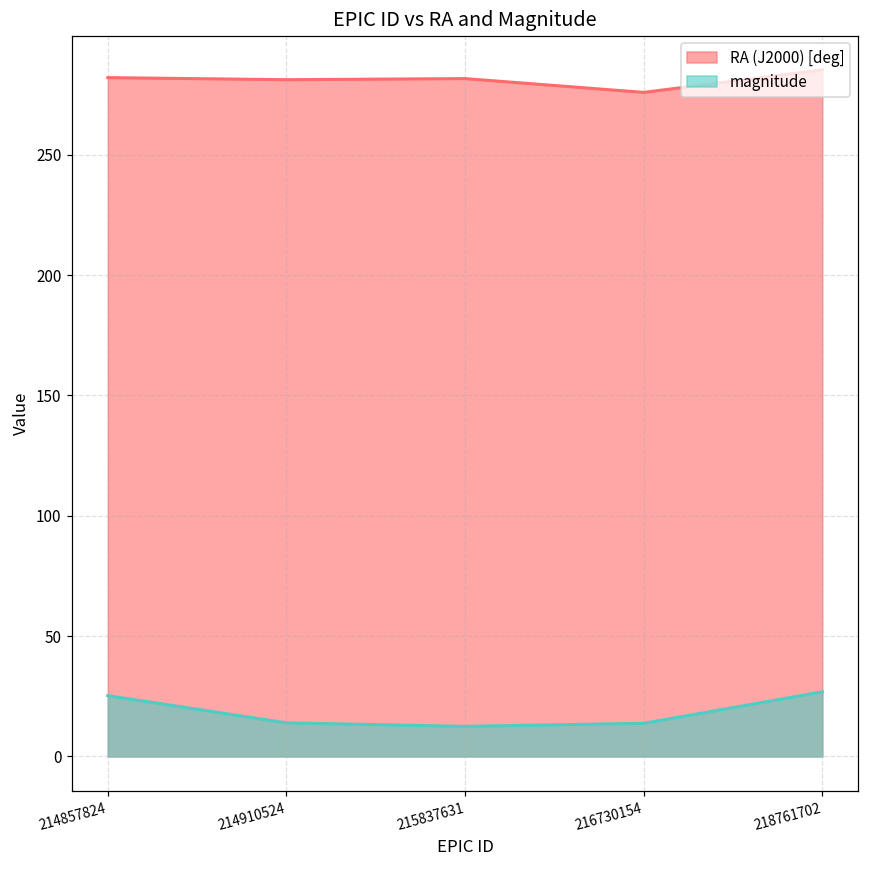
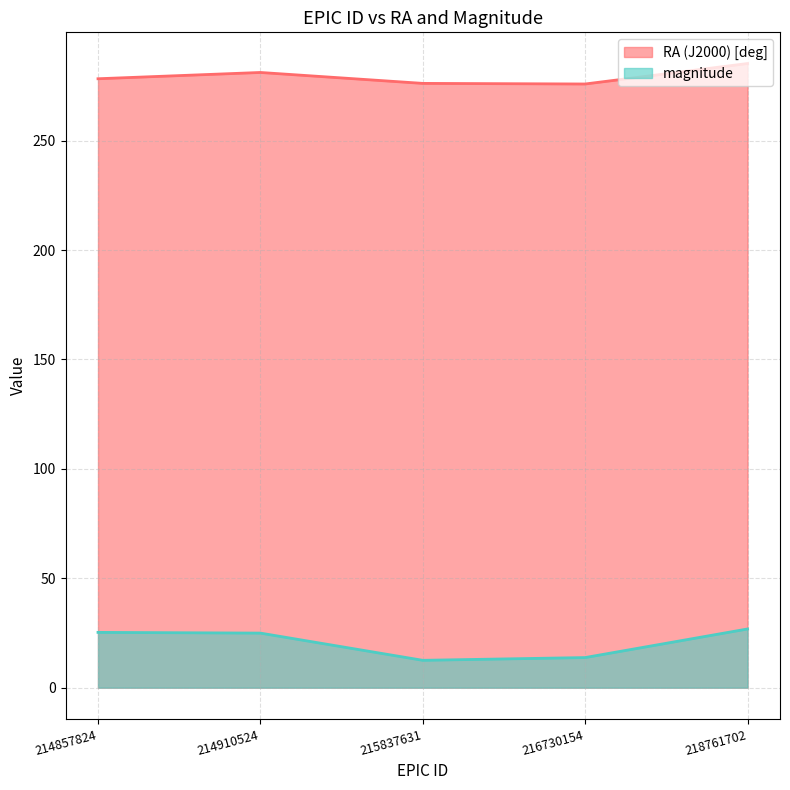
  {
    "RA (J2000) [deg]": {
-     "214857824": 282,
+     "214857824": 278,
      "214910524": 281,
-     "215837631": 282,
+     "215837631": 276,
      "216730154": 276
    },
    "magnitude": {
      "214857824": 25,
-     "214910524": 14,
+     "214910524": 25,
      "215837631": 13,
      "216730154": 14,
      "218761702": 27
    }
  }
